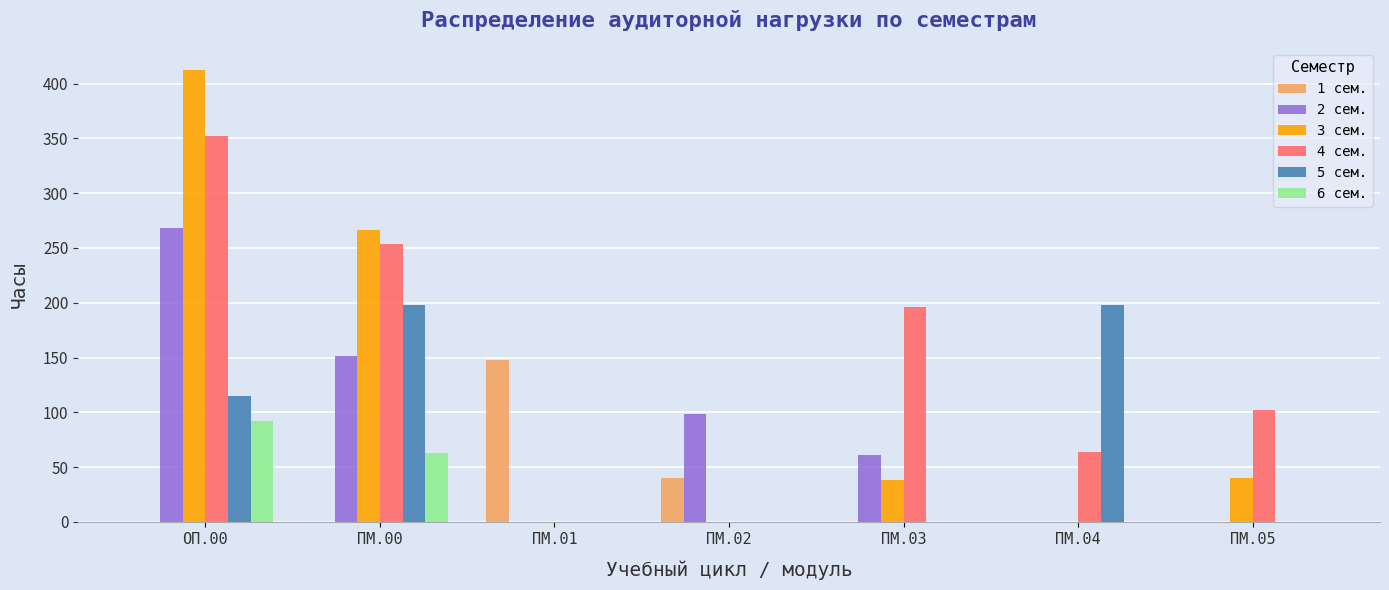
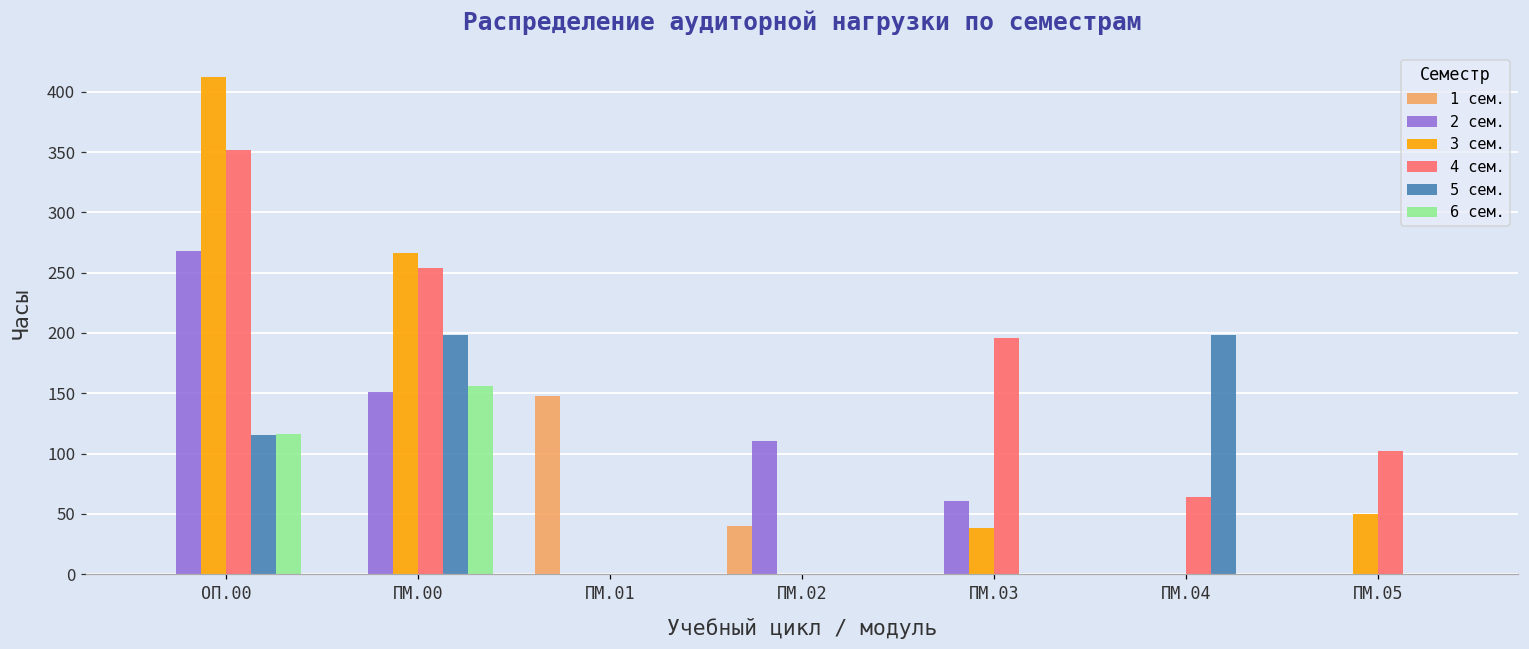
  {
    "2 сем.": {
      "ОП.00": 268,
      "ПМ.00": 151,
      "ПМ.01": 0,
-     "ПМ.02": 98,
+     "ПМ.02": 110,
      "ПМ.03": 61,
      "ПМ.04": 0,
      "ПМ.05": 0
    },
    "3 сем.": {
      "ОП.00": 412,
      "ПМ.00": 266,
      "ПМ.01": 0,
      "ПМ.02": 0,
      "ПМ.03": 38,
      "ПМ.04": 0,
-     "ПМ.05": 40
+     "ПМ.05": 50
    },
    "5 сем.": {
      "ОП.00": 115,
      "ПМ.00": 198,
      "ПМ.01": 0,
      "ПМ.02": 0,
      "ПМ.03": 0,
      "ПМ.04": 198,
      "ПМ.05": 0
    },
    "6 сем.": {
-     "ОП.00": 92,
-     "ПМ.00": 63,
+     "ОП.00": 116,
+     "ПМ.00": 156,
      "ПМ.01": 0,
      "ПМ.02": 0,
      "ПМ.03": 0,
      "ПМ.04": 0,
      "ПМ.05": 0
    }
  }
